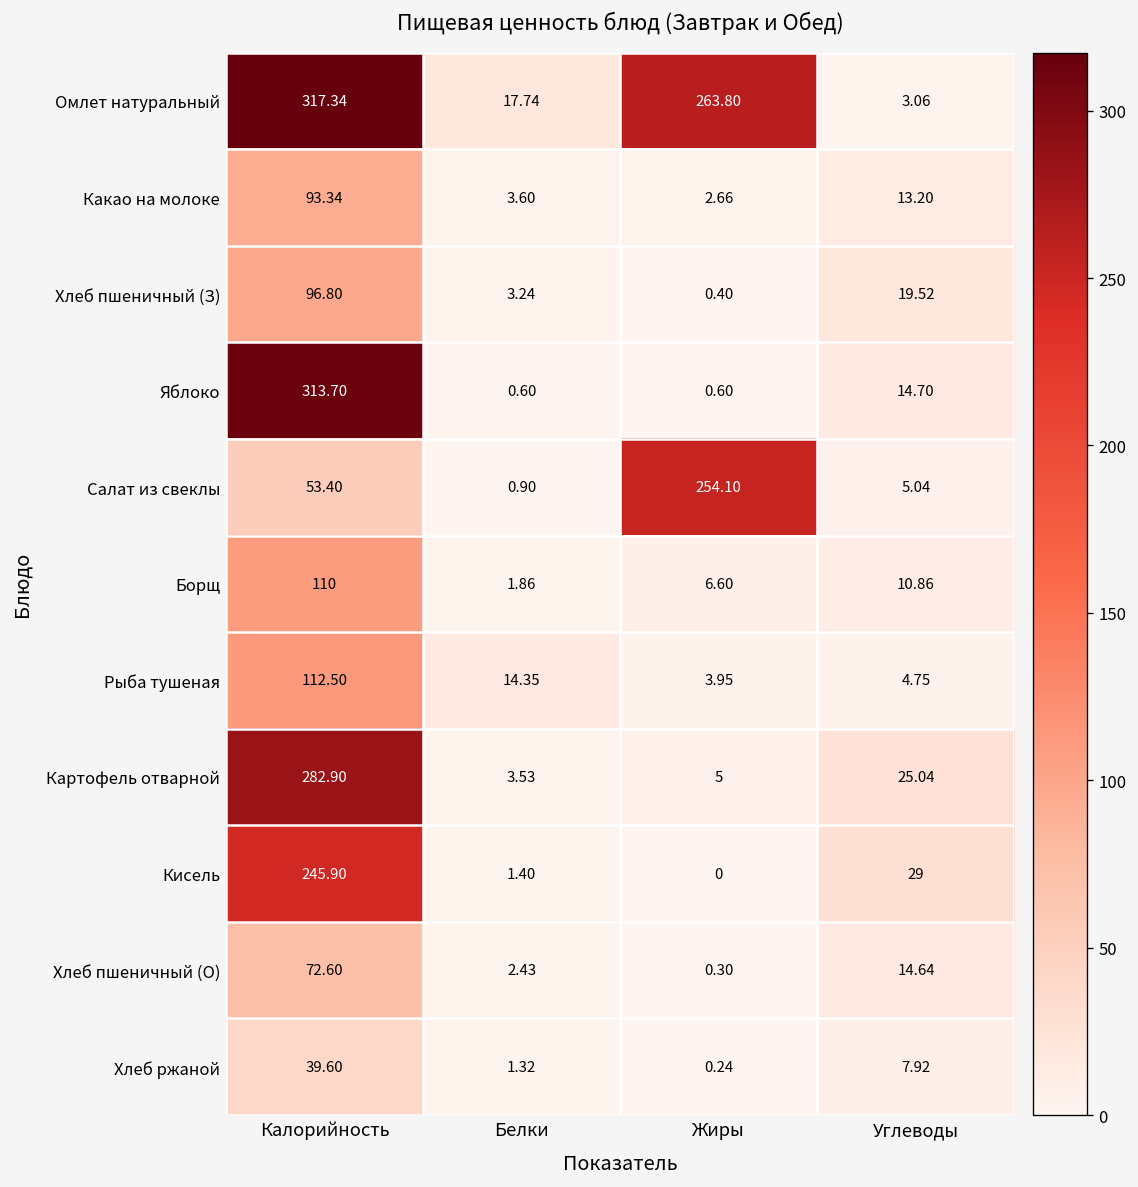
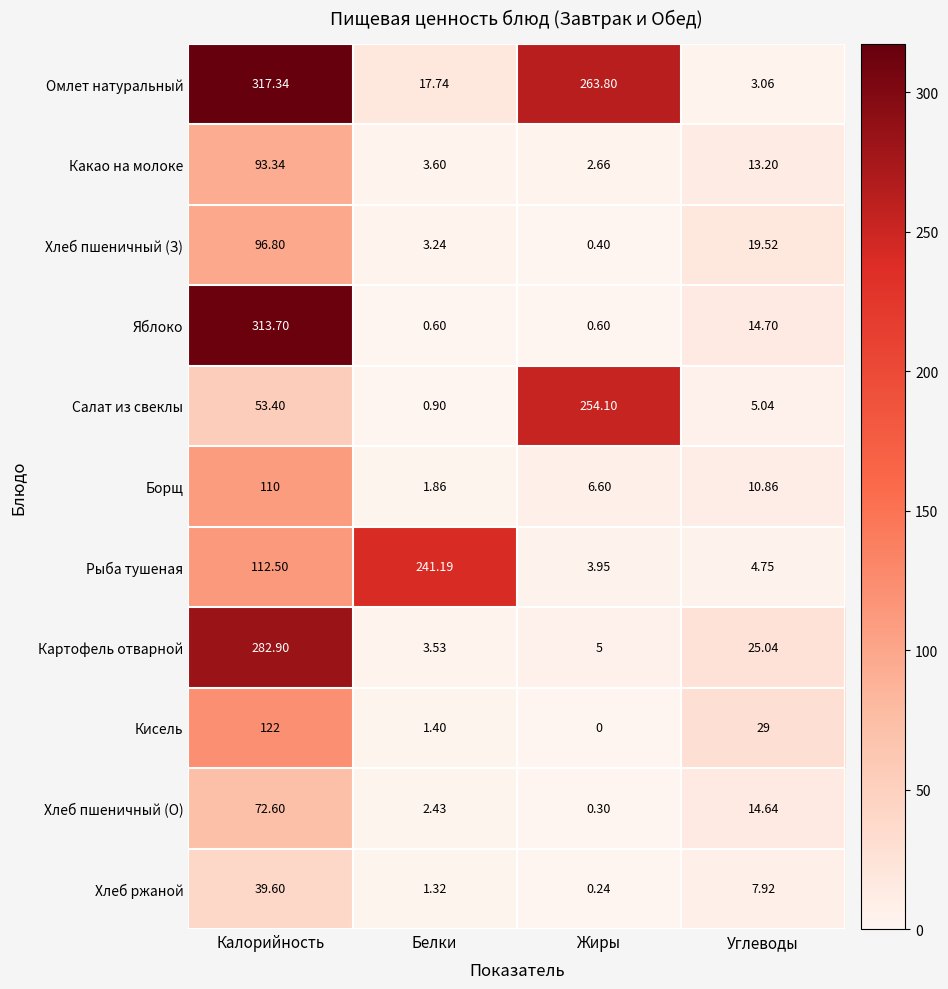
  {
    "Омлет натуральный": {
      "Калорийность": 317.34,
      "Белки": 17.74,
      "Жиры": 263.80,
      "Углеводы": 3.06
    },
    "Какао на молоке": {
      "Калорийность": 93.34,
      "Белки": 3.60,
      "Жиры": 2.66,
      "Углеводы": 13.20
    },
    "Хлеб пшеничный (З)": {
      "Калорийность": 96.80,
      "Белки": 3.24,
      "Жиры": 0.40,
      "Углеводы": 19.52
    },
    "Яблоко": {
      "Калорийность": 313.70,
      "Белки": 0.60,
      "Жиры": 0.60,
      "Углеводы": 14.70
    },
    "Салат из свеклы": {
      "Калорийность": 53.40,
      "Белки": 0.90,
      "Жиры": 254.10,
      "Углеводы": 5.04
    },
    "Борщ": {
      "Калорийность": 110,
      "Белки": 1.86,
      "Жиры": 6.60,
      "Углеводы": 10.86
    },
    "Рыба тушеная": {
      "Калорийность": 112.50,
-     "Белки": 14.35,
+     "Белки": 241.19,
      "Жиры": 3.95,
      "Углеводы": 4.75
    },
    "Картофель отварной": {
      "Калорийность": 282.90,
      "Белки": 3.53,
      "Жиры": 5,
      "Углеводы": 25.04
    },
    "Кисель": {
-     "Калорийность": 245.90,
+     "Калорийность": 122,
      "Белки": 1.40,
      "Жиры": 0,
      "Углеводы": 29
    },
    "Хлеб пшеничный (О)": {
      "Калорийность": 72.60,
      "Белки": 2.43,
      "Жиры": 0.30,
      "Углеводы": 14.64
    },
    "Хлеб ржаной": {
      "Калорийность": 39.60,
      "Белки": 1.32,
      "Жиры": 0.24,
      "Углеводы": 7.92
    }
  }
